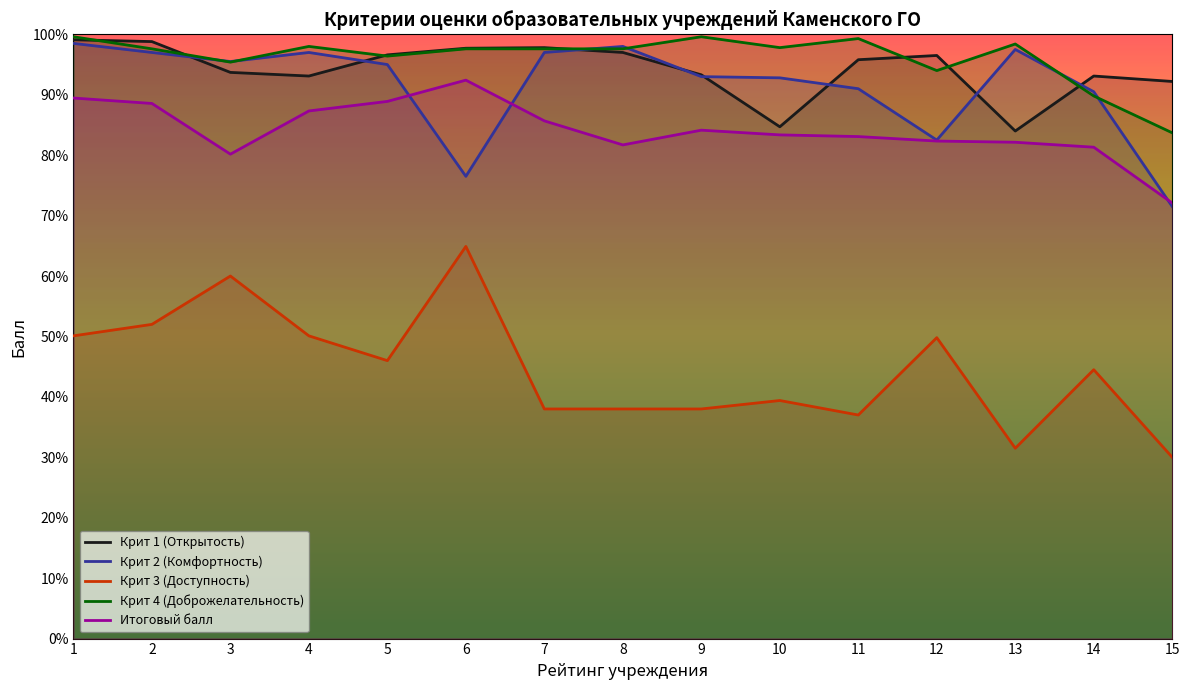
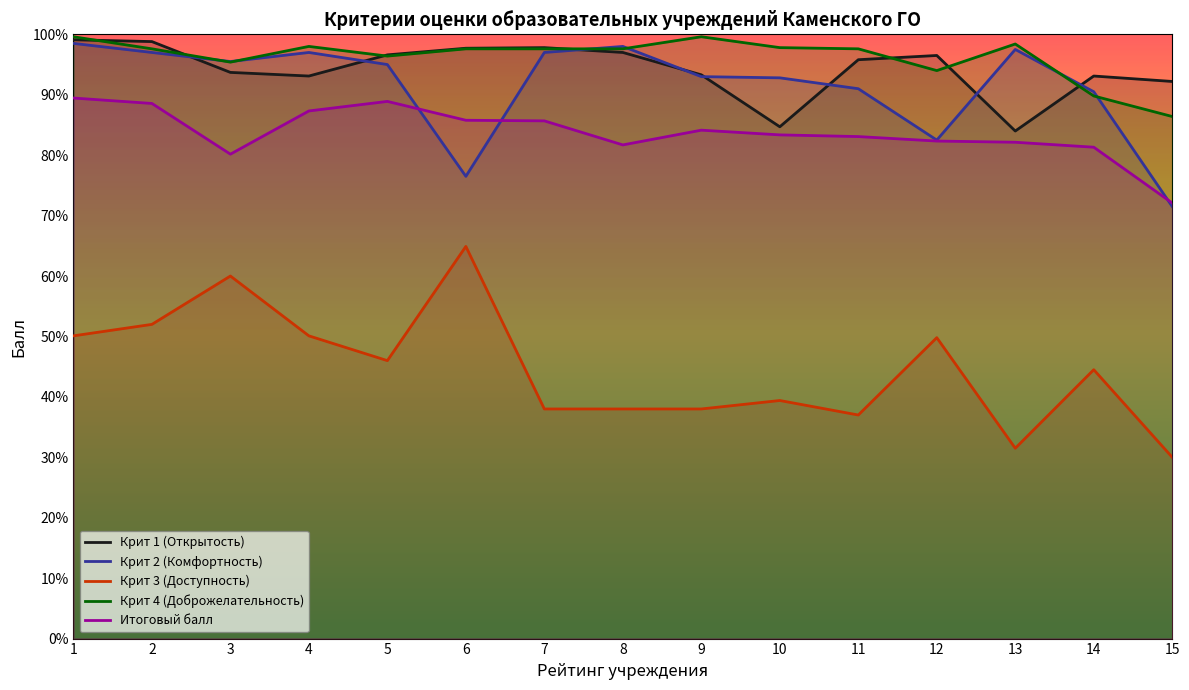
  {
    "Крит 1 (Открытость)": {
      "1": "99%",
      "2": "99%",
      "3": "94%",
      "4": "93%",
      "8": "97%",
      "10": "85%",
      "11": "96%",
      "12": "97%",
      "13": "84%",
      "14": "93%",
      "15": "92%"
    },
    "Крит 2 (Комфортность)": {
      "1": "99%",
      "2": "97%",
      "4": "97%",
      "5": "95%",
      "6": "77%",
      "7": "97%",
      "10": "93%",
      "11": "91%",
      "13": "98%",
      "14": "91%",
      "15": "72%"
    },
    "Крит 3 (Доступность)": {
      "1": "50%",
      "2": "52%",
      "3": "60%",
      "4": "50%",
      "5": "46%",
      "6": "65%",
      "7": "38%",
      "8": "38%",
      "9": "38%",
      "10": "39%",
      "11": "37%",
      "12": "50%",
      "13": "32%",
      "14": "45%",
      "15": "30%"
    },
    "Крит 4 (Доброжелательность)": {
      "1": "100%",
      "2": "98%",
      "4": "98%",
      "9": "100%",
      "10": "98%",
-     "11": "99%",
+     "11": "98%",
      "12": "94%",
      "13": "98%",
      "14": "90%",
-     "15": "84%"
+     "15": "86%"
    },
    "Итоговый балл": {
      "1": "89%",
      "2": "89%",
      "3": "80%",
      "4": "87%",
      "5": "89%",
-     "6": "92%",
+     "6": "86%",
      "7": "86%",
      "8": "82%",
      "9": "84%",
      "10": "83%",
      "11": "83%",
      "13": "82%",
      "14": "81%",
      "15": "72%"
    }
  }
